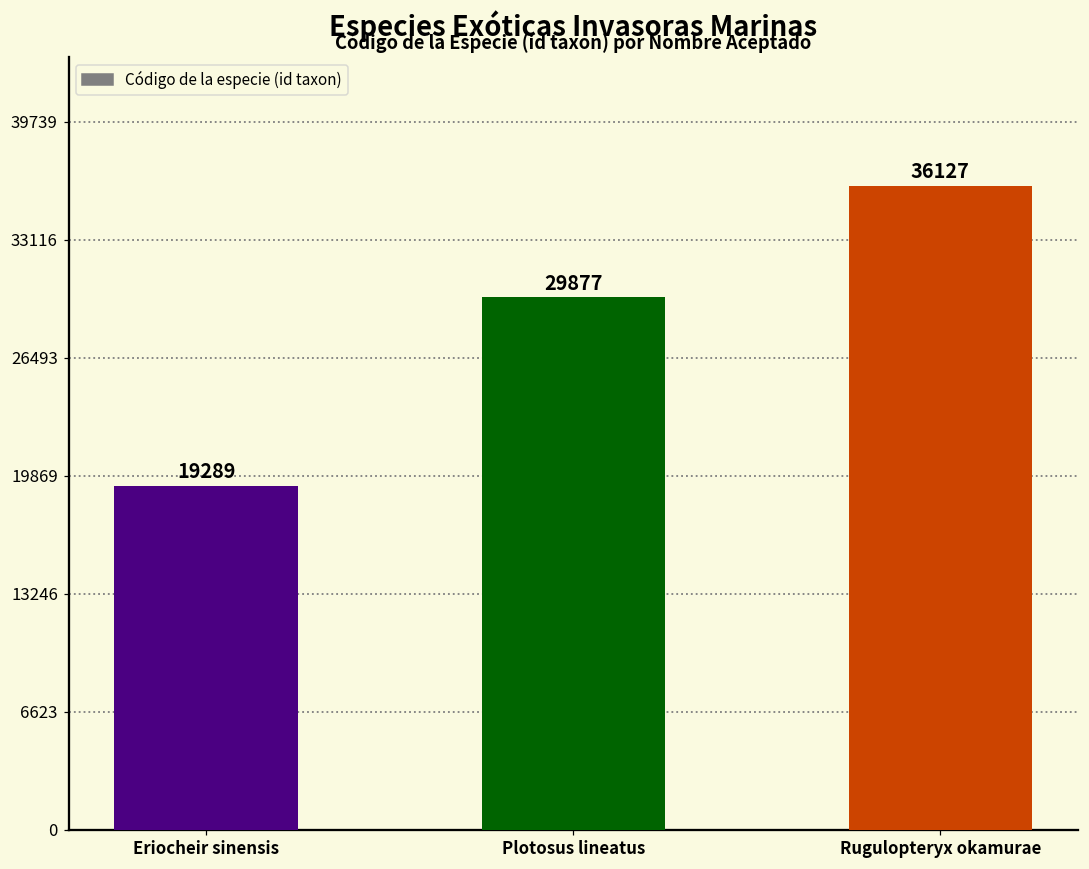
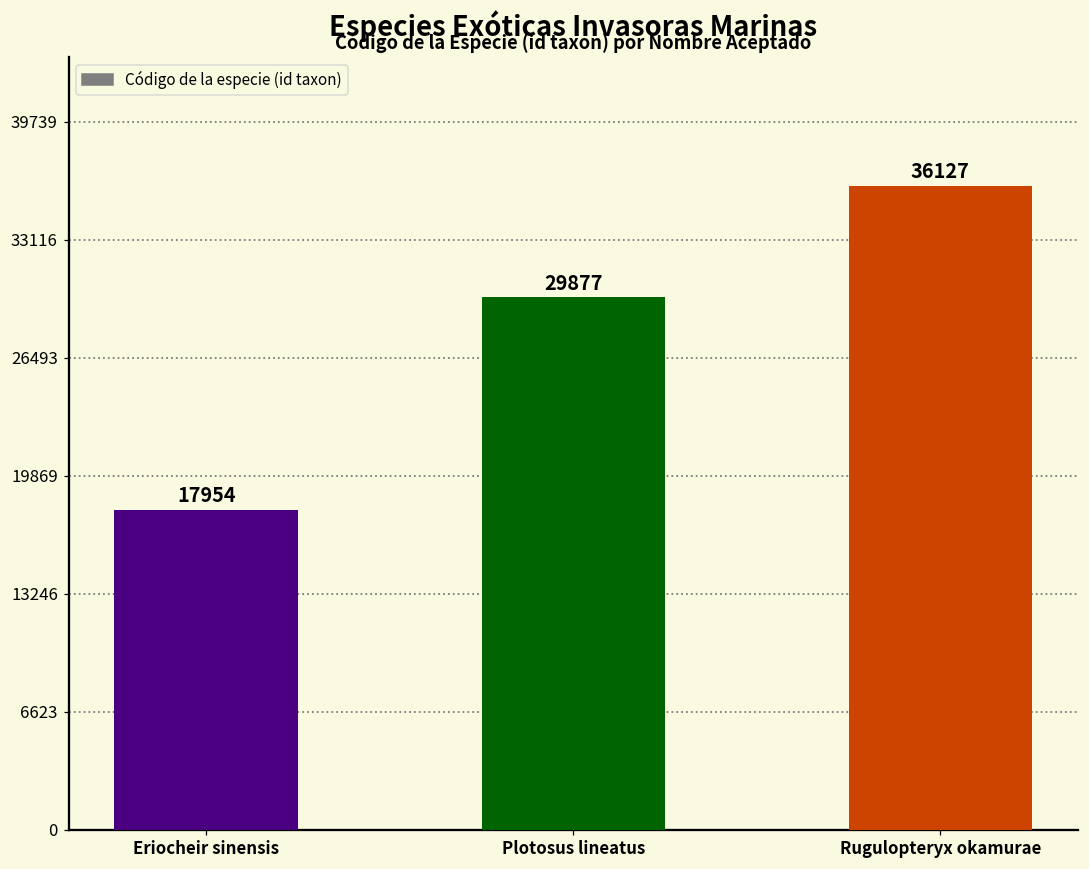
  {
-   "Eriocheir sinensis": 19289,
+   "Eriocheir sinensis": 17954,
    "Plotosus lineatus": 29877,
    "Rugulopteryx okamurae": 36127
  }
